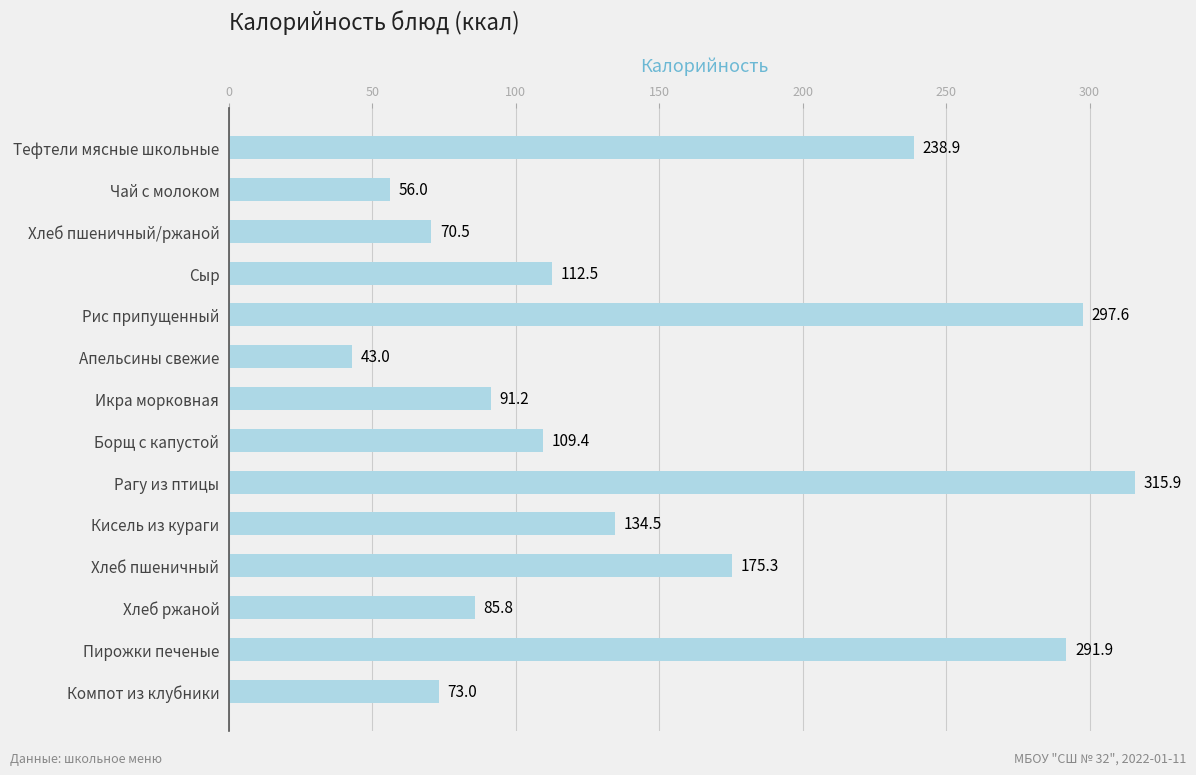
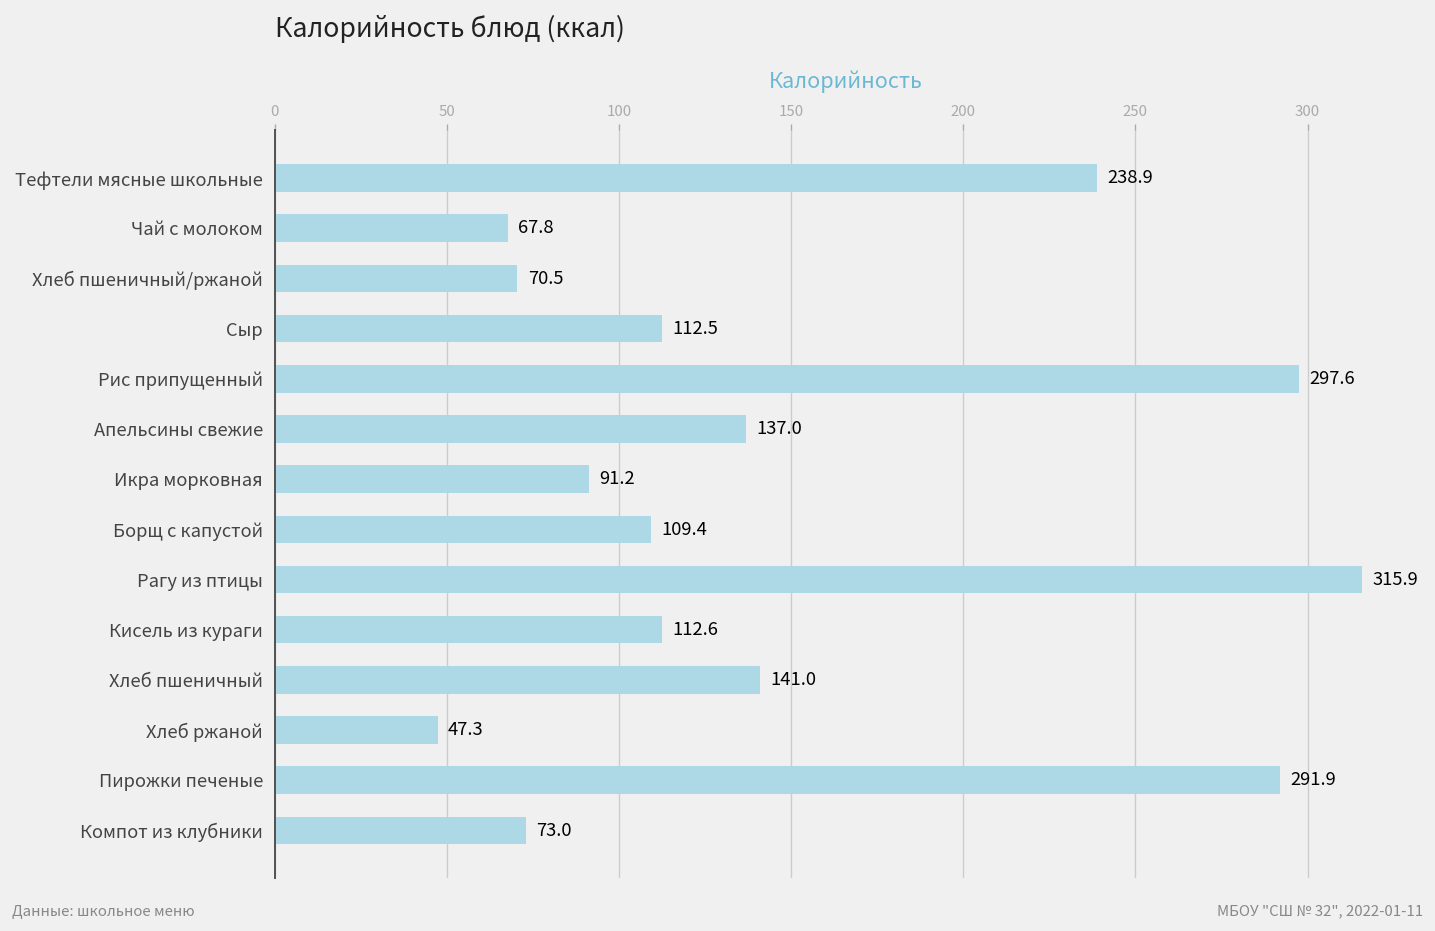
  {
    "Тефтели мясные школьные": 238.9,
-   "Чай с молоком": 56.0,
+   "Чай с молоком": 67.8,
    "Хлеб пшеничный/ржаной": 70.5,
    "Сыр": 112.5,
    "Рис припущенный": 297.6,
-   "Апельсины свежие": 43.0,
+   "Апельсины свежие": 137.0,
    "Икра морковная": 91.2,
    "Борщ с капустой": 109.4,
    "Рагу из птицы": 315.9,
-   "Кисель из кураги": 134.5,
-   "Хлеб пшеничный": 175.3,
-   "Хлеб ржаной": 85.8,
+   "Кисель из кураги": 112.6,
+   "Хлеб пшеничный": 141.0,
+   "Хлеб ржаной": 47.3,
    "Пирожки печеные": 291.9,
    "Компот из клубники": 73.0
  }
